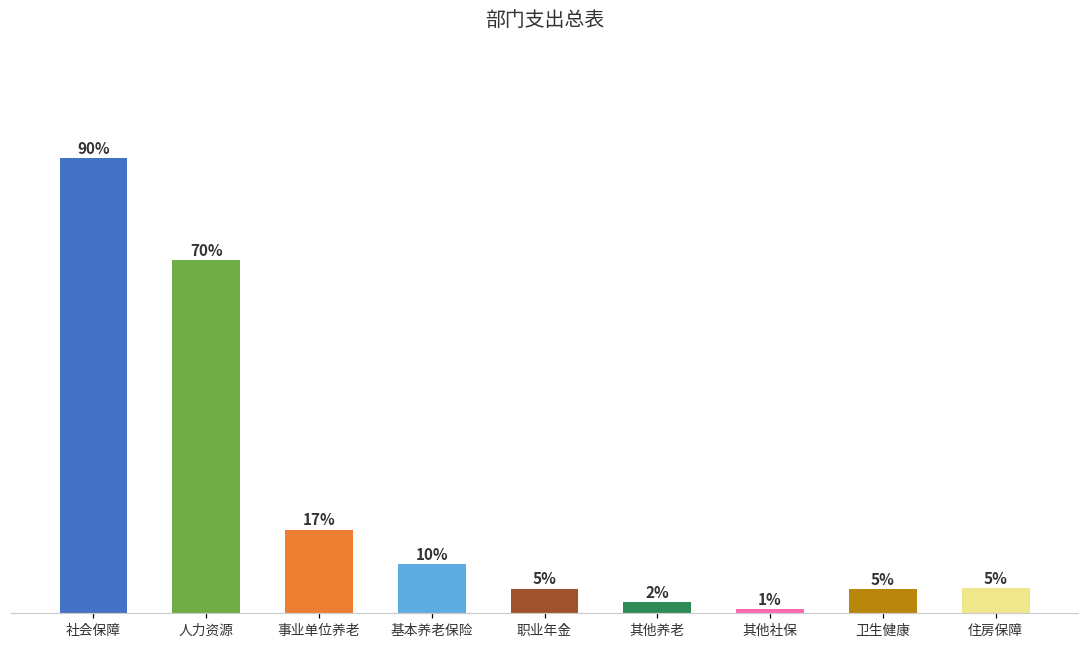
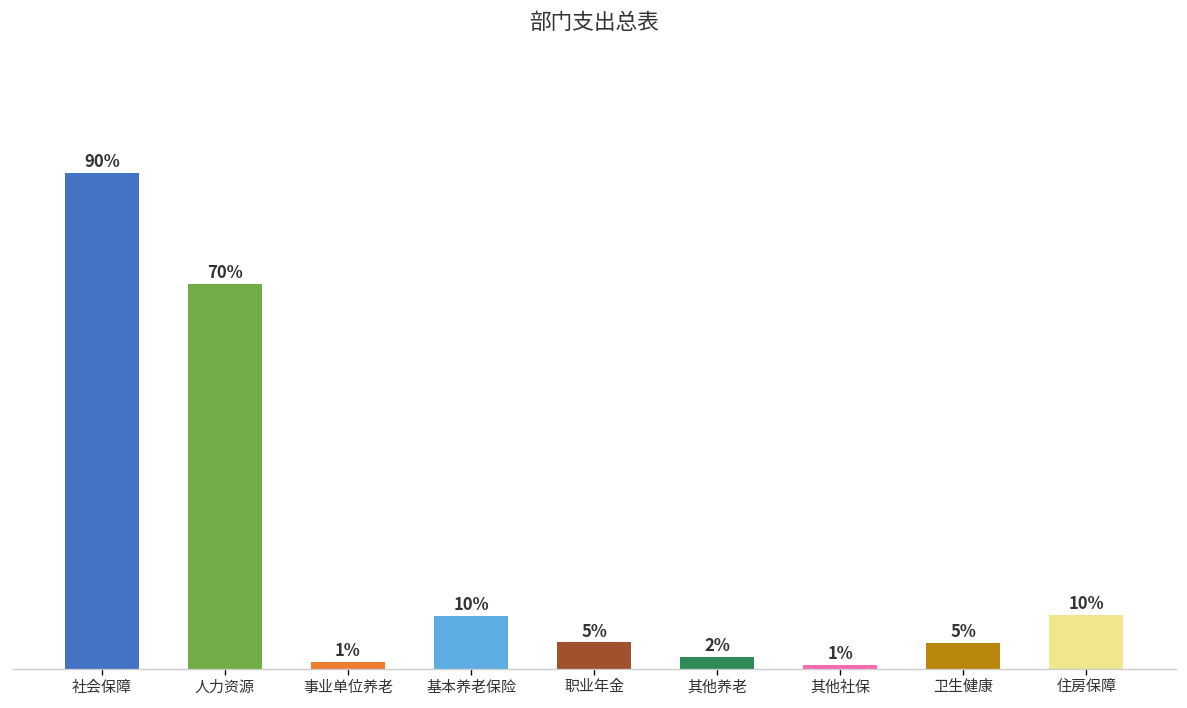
  {
    "社会保障": "90%",
    "人力资源": "70%",
-   "事业单位养老": "17%",
+   "事业单位养老": "1%",
    "基本养老保险": "10%",
    "职业年金": "5%",
    "其他养老": "2%",
    "其他社保": "1%",
    "卫生健康": "5%",
-   "住房保障": "5%"
+   "住房保障": "10%"
  }
